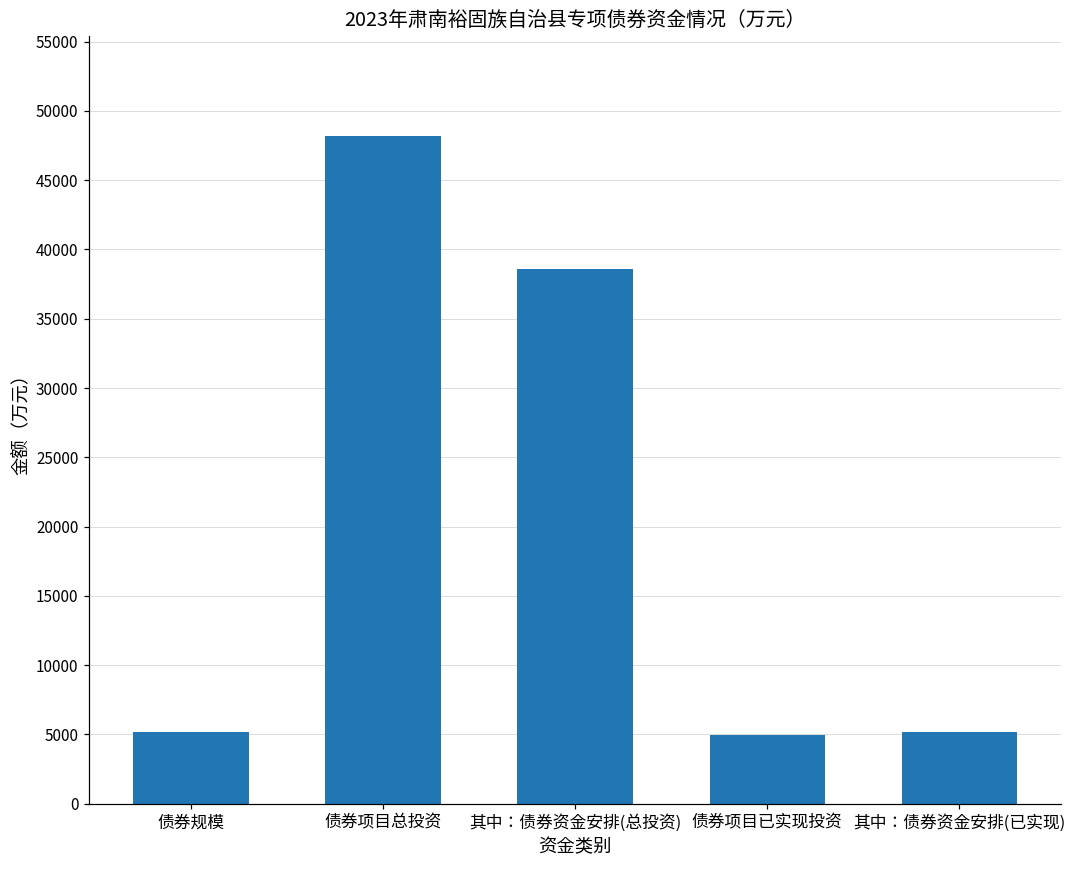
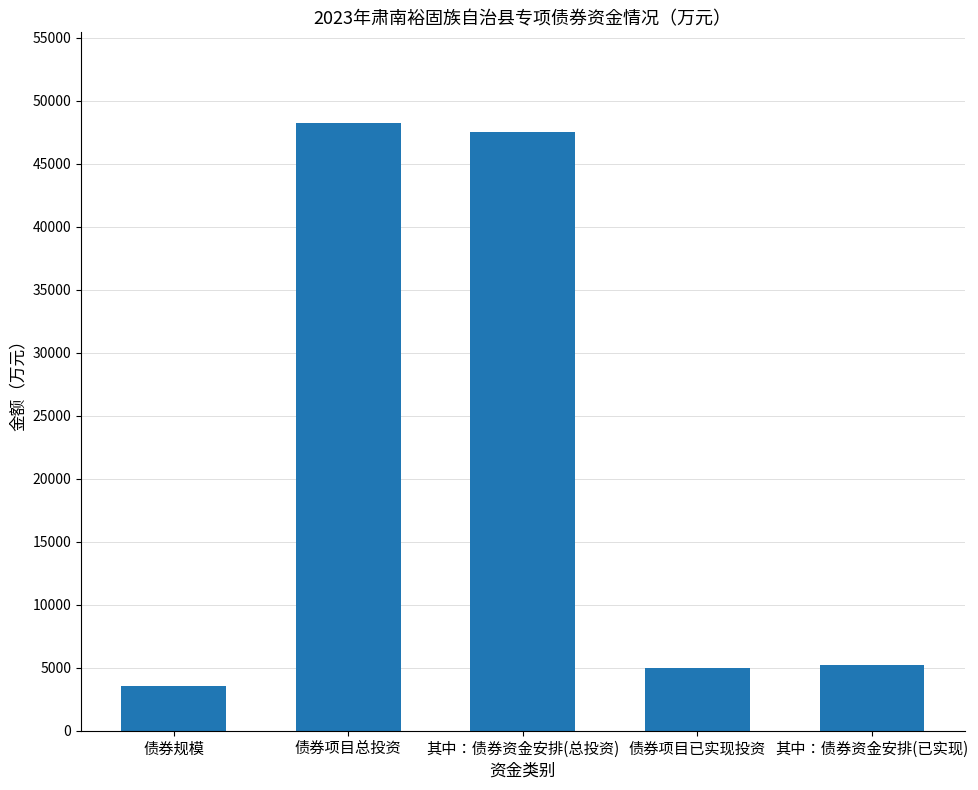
  {
-   "债券规模": 5200,
+   "债券规模": 3600,
    "债券项目总投资": 48200,
-   "其中：债券资金安排(总投资)": 38600,
+   "其中：债券资金安排(总投资)": 47600,
    "债券项目已实现投资": 5000,
    "其中：债券资金安排(已实现)": 5200
  }
